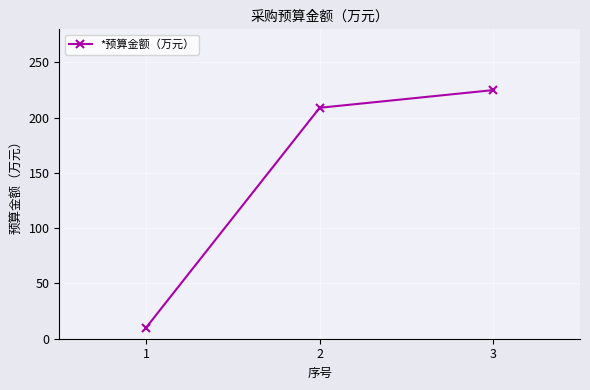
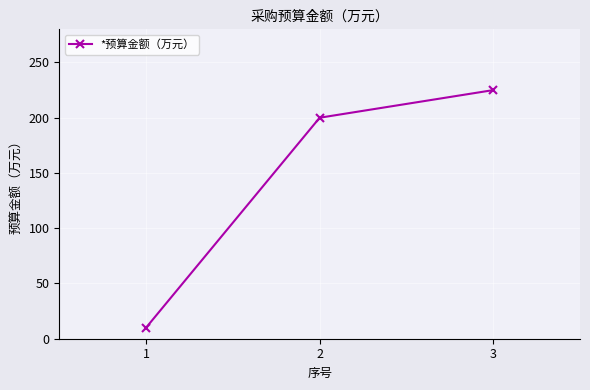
  {
    "1": 10,
-   "2": 209,
+   "2": 200,
    "3": 225
  }
